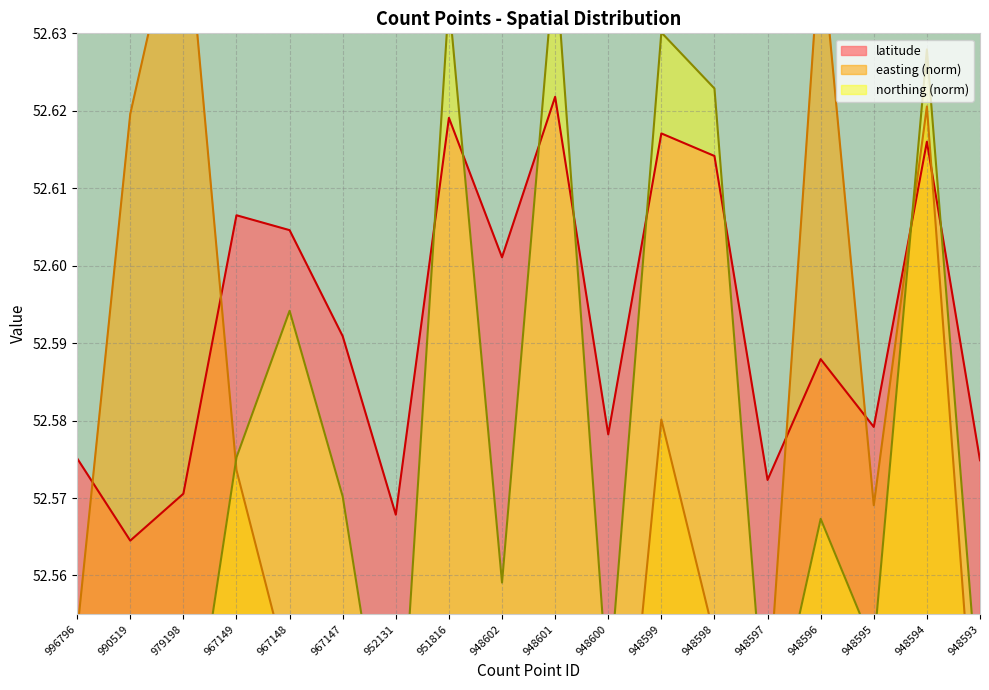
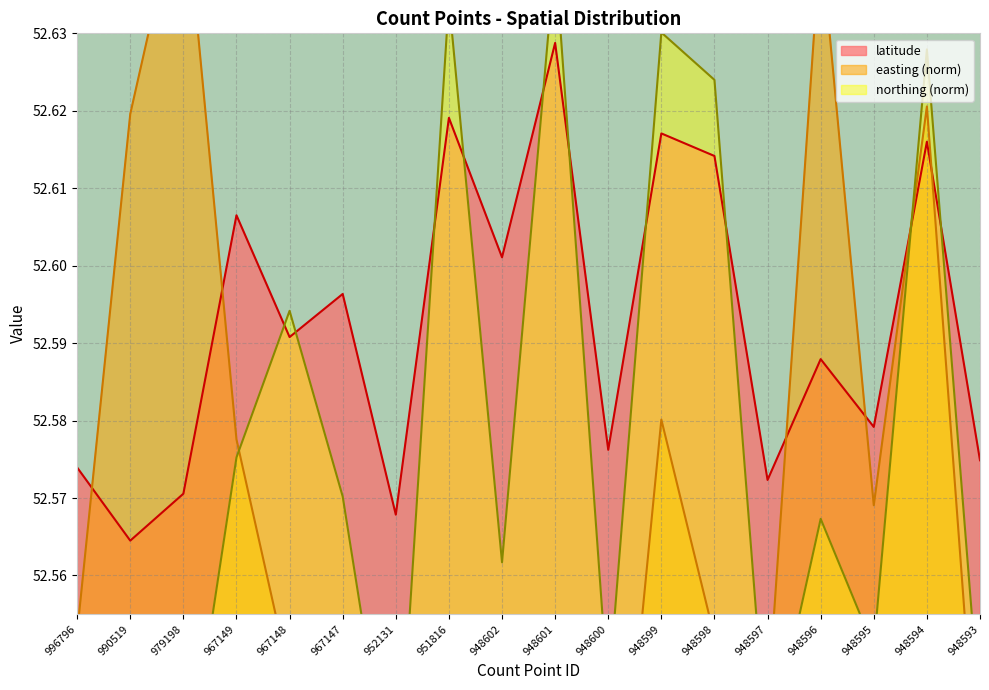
  {
    "latitude": {
-     "996796": 52.575,
+     "996796": 52.574,
      "990519": 52.565,
      "979198": 52.571,
      "967149": 52.607,
-     "967148": 52.605,
-     "967147": 52.591,
+     "967148": 52.591,
+     "967147": 52.596,
      "952131": 52.568,
      "951816": 52.619,
      "948602": 52.601,
-     "948601": 52.622,
-     "948600": 52.578,
+     "948601": 52.629,
+     "948600": 52.576,
      "948599": 52.617,
      "948598": 52.614,
      "948597": 52.572,
      "948596": 52.588,
      "948595": 52.579,
      "948594": 52.616,
      "948593": 52.575
    },
    "easting (norm)": {
      "990519": 52.620,
-     "967149": 52.574,
+     "967149": 52.578,
      "948599": 52.580,
      "948595": 52.569,
      "948594": 52.621
    },
    "northing (norm)": {
      "967149": 52.575,
      "967148": 52.594,
      "967147": 52.570,
-     "948602": 52.559,
+     "948602": 52.562,
      "948599": 52.630,
-     "948598": 52.623,
+     "948598": 52.624,
      "948596": 52.567
    }
  }
